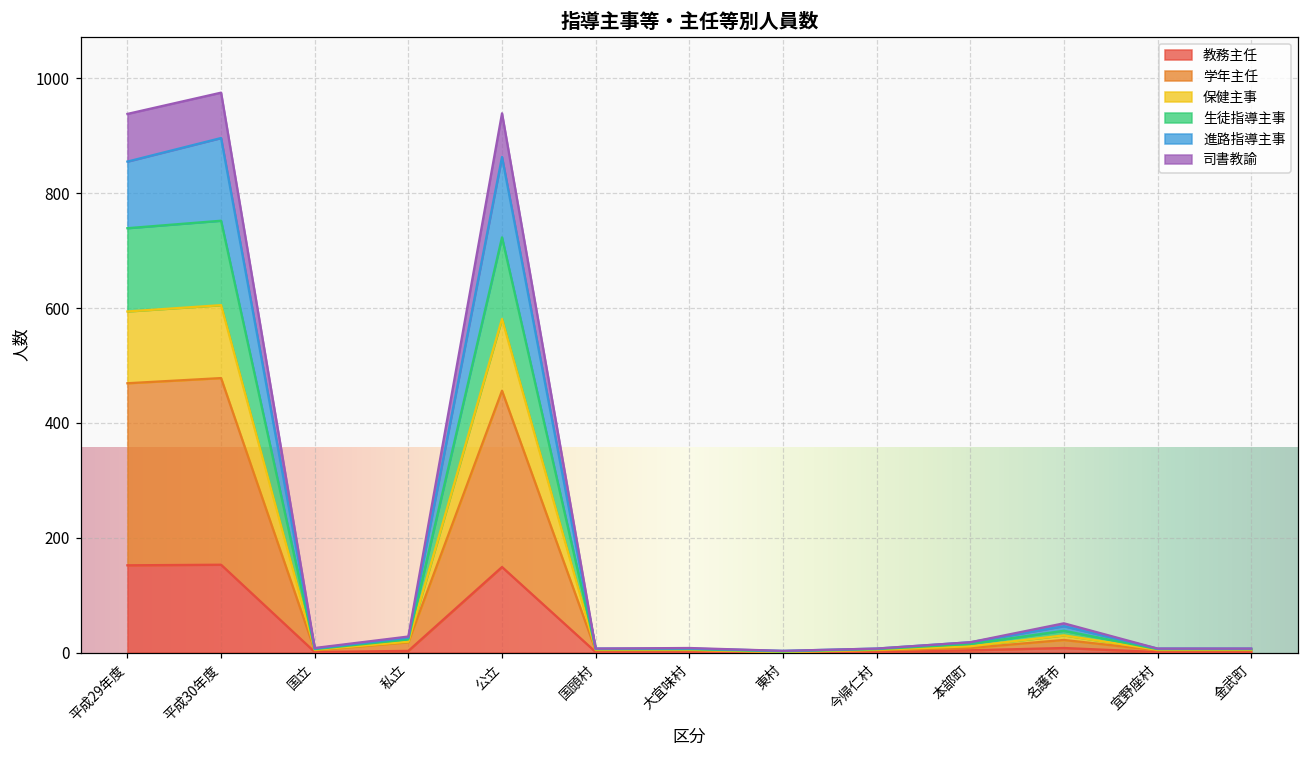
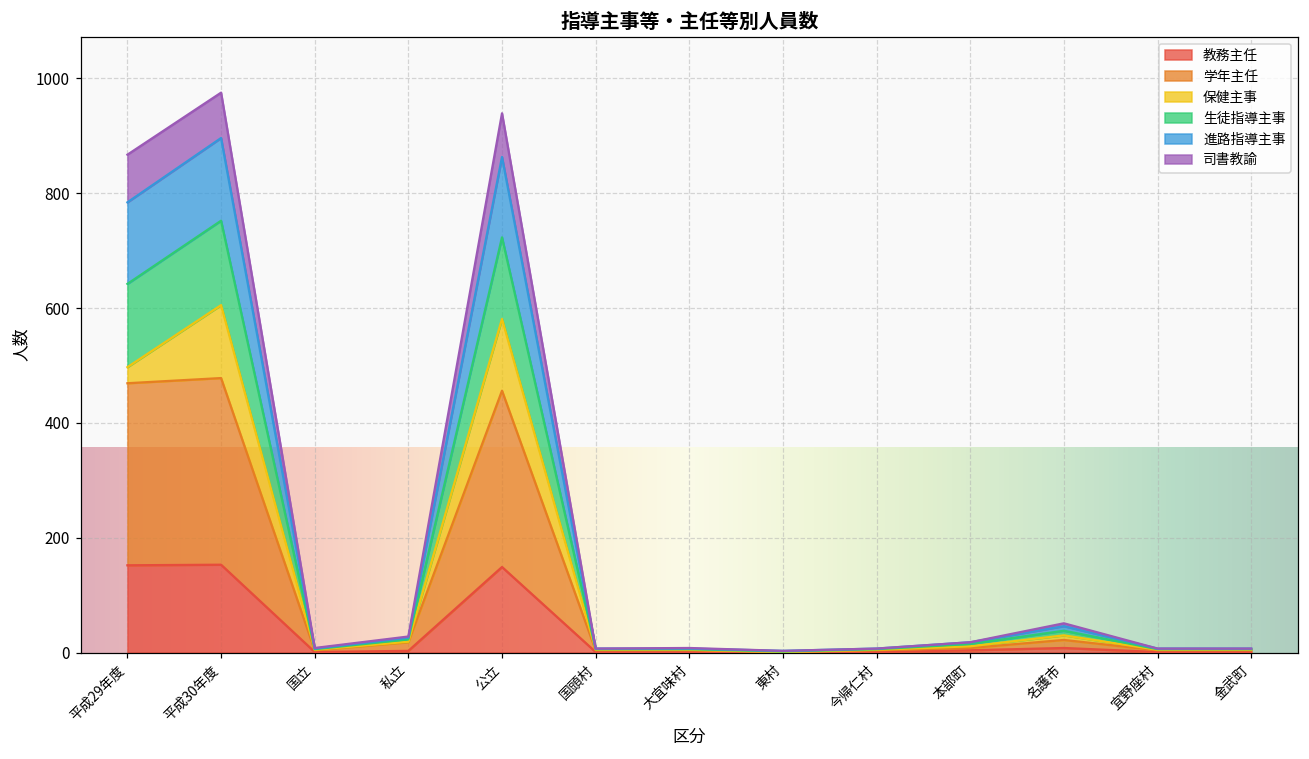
  {
    "保健主事": {
-     "平成29年度": 130,
+     "平成29年度": 30,
      "平成30年度": 130,
      "公立": 130,
      "名護市": 10
    },
    "生徒指導主事": {
      "平成29年度": 150,
      "平成30年度": 150,
      "公立": 140,
      "名護市": 10
    },
    "進路指導主事": {
-     "平成29年度": 120,
+     "平成29年度": 140,
      "平成30年度": 140,
      "公立": 140,
      "名護市": 10
    },
    "司書教諭": {
      "平成29年度": 80,
      "平成30年度": 80,
      "公立": 80,
      "名護市": 10
    }
  }
